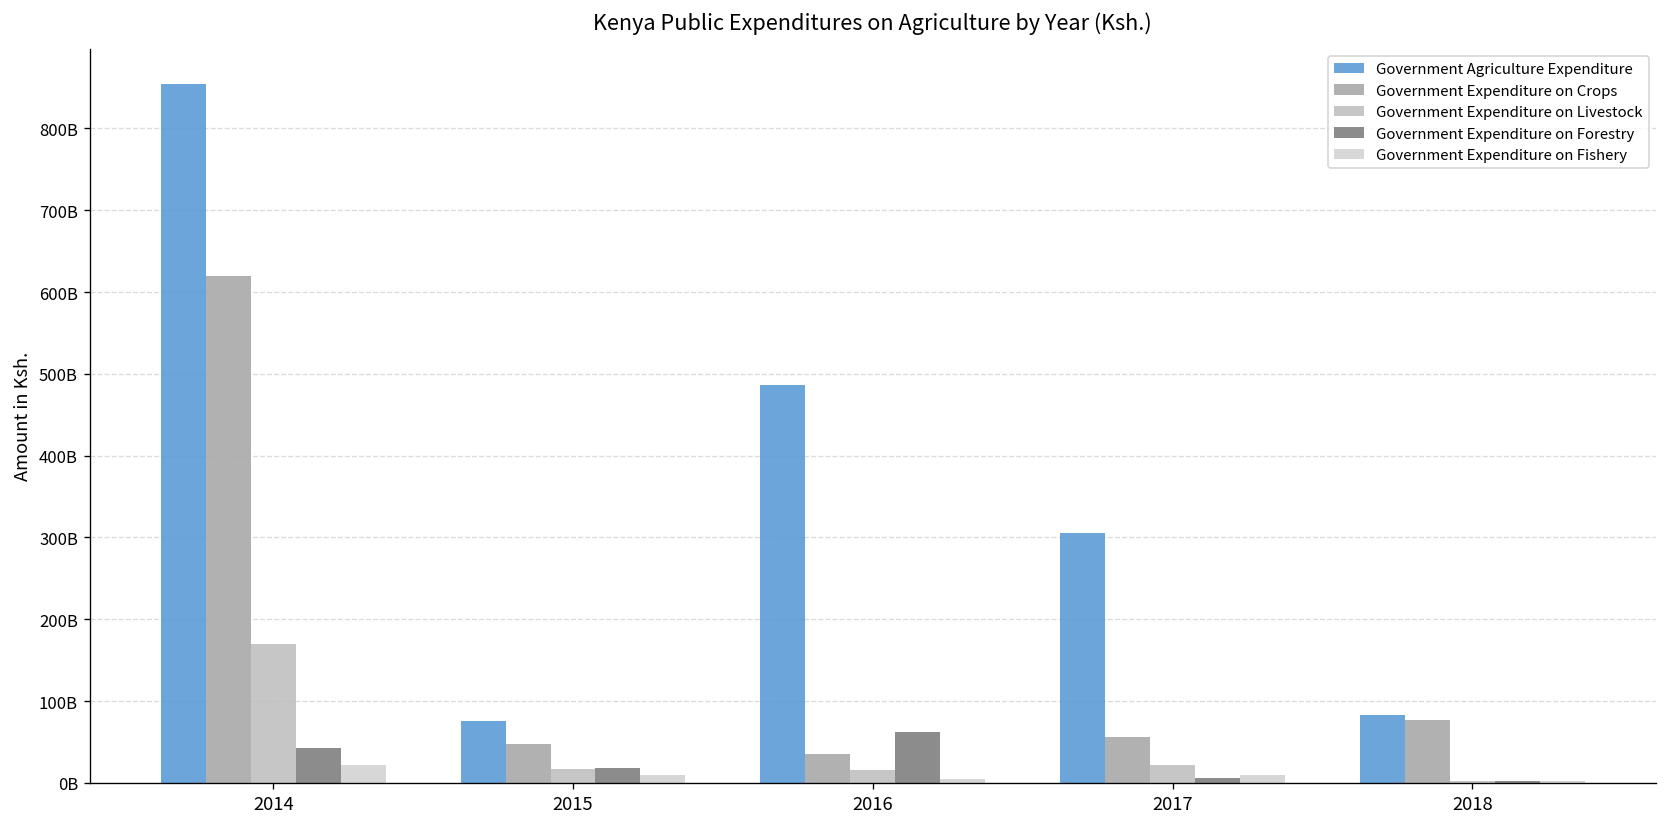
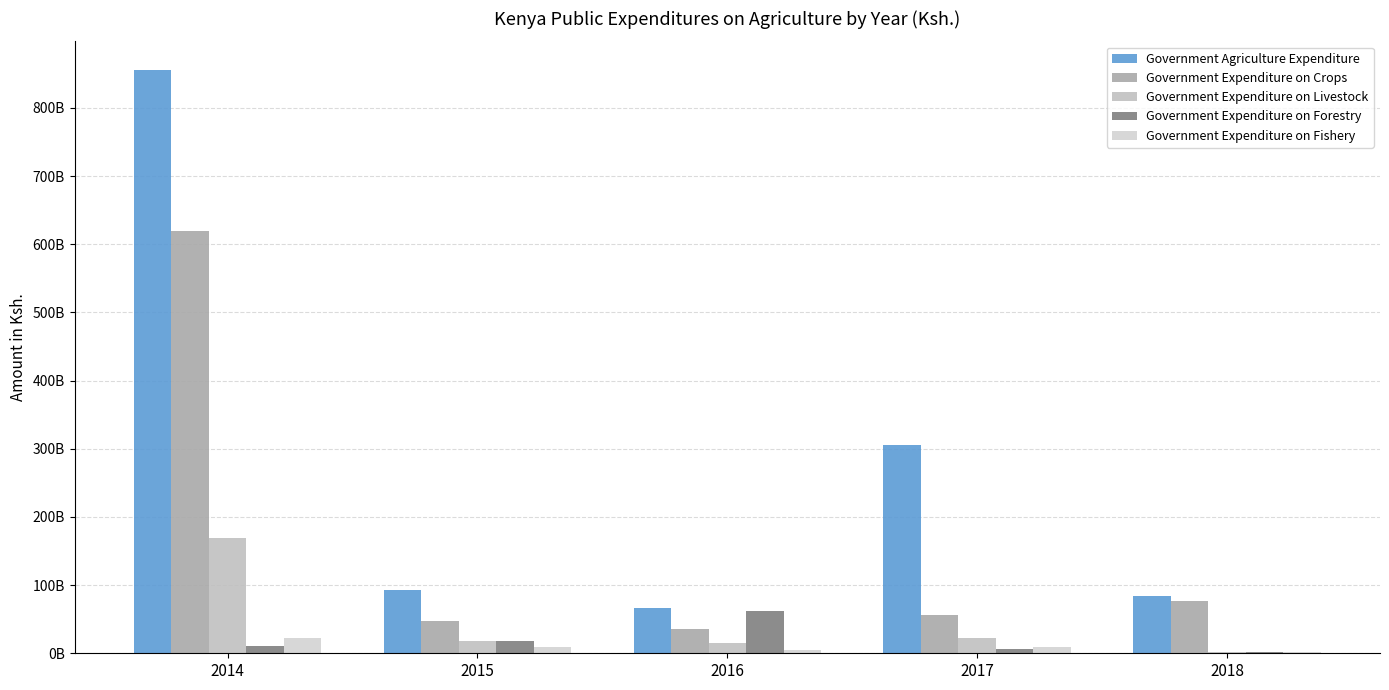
  {
    "Government Agriculture Expenditure": {
      "2014": 850000000000,
-     "2015": 80000000000,
-     "2016": 490000000000,
+     "2015": 90000000000,
+     "2016": 70000000000,
      "2017": 310000000000,
      "2018": 80000000000
    },
    "Government Expenditure on Forestry": {
-     "2014": 40000000000,
+     "2014": 10000000000,
      "2015": 20000000000,
      "2016": 60000000000,
      "2017": 10000000000
    }
  }
